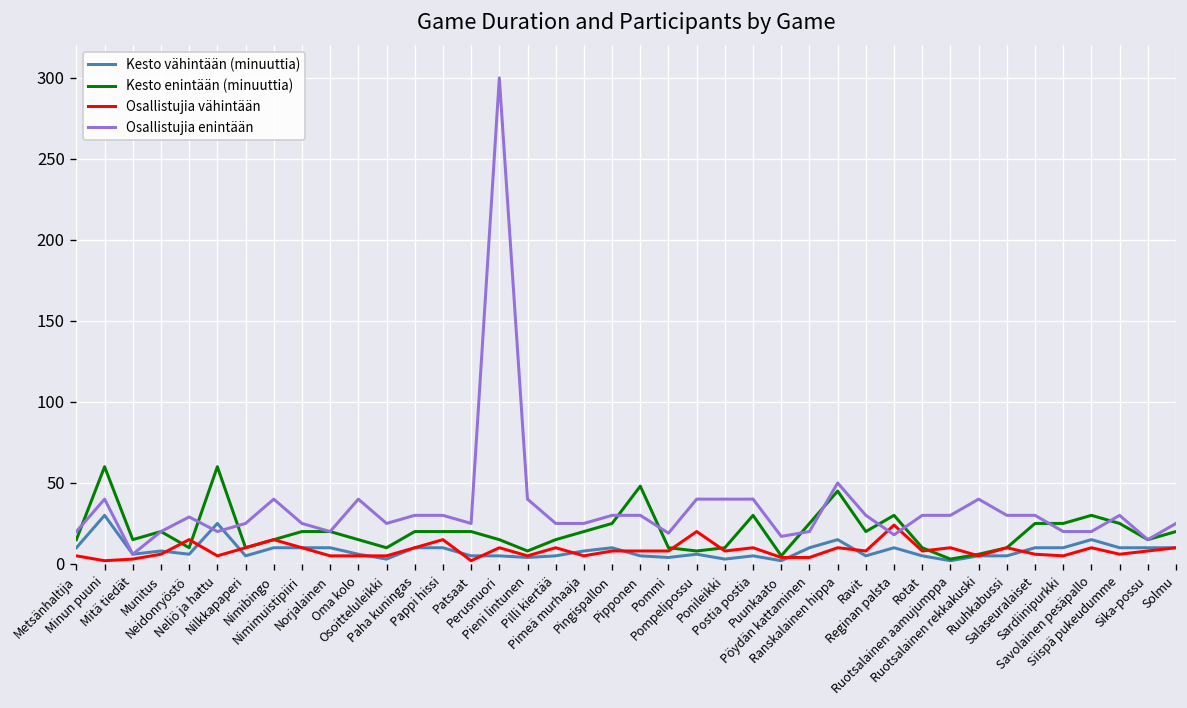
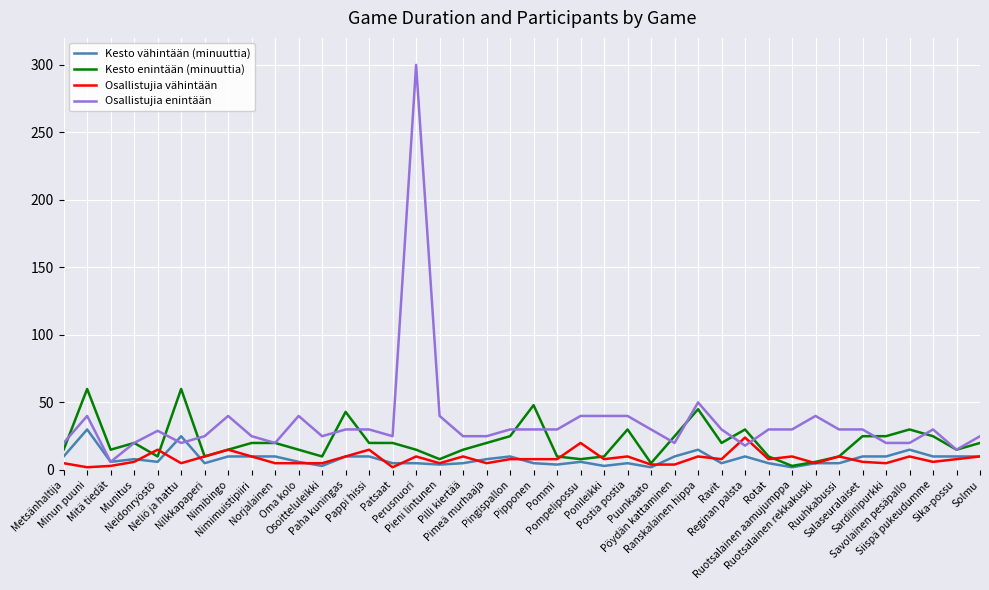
  {
    "Kesto vähintään (minuuttia)": {
      "Metsänhaltija": 10,
      "Minun puuni": 30,
      "Munitus": 8,
      "Neidonryöstö": 6,
      "Neliö ja hattu": 25,
      "Nilkkapaperi": 5,
      "Nimibingo": 10,
      "Norjalainen": 10,
      "Osoitteluleikki": 3,
      "Pappi hissi": 10,
      "Patsaat": 5,
      "Perusnuori": 5,
      "Pilli kiertää": 5,
      "Pimeä murhaaja": 8,
      "Pingispallon": 10,
      "Pipponen": 5,
      "Pommi": 4,
      "Pompelipossu": 6,
      "Ponileikki": 3,
      "Postia postia": 5,
      "Puunkaato": 2,
      "Pöydän kattaminen": 10,
      "Ranskalainen hippa": 15,
      "Ravit": 5,
      "Reginan palsta": 10,
      "Rotat": 5,
      "Ruuhkabussi": 5,
      "Salaseuralaiset": 10,
      "Sardiinipurkki": 10,
      "Savolainen pesäpallo": 15,
      "Siispä pukeudumme": 10,
      "Sika-possu": 10
    },
    "Kesto enintään (minuuttia)": {
      "Metsänhaltija": 15,
      "Minun puuni": 60,
      "Mitä tiedät": 15,
      "Neidonryöstö": 10,
      "Neliö ja hattu": 60,
      "Nimimuistipiiri": 20,
      "Oma kolo": 15,
      "Osoitteluleikki": 10,
-     "Paha kuningas": 20,
+     "Paha kuningas": 43,
      "Pappi hissi": 20,
      "Patsaat": 20,
      "Perusnuori": 15,
      "Pieni lintunen": 8,
      "Pilli kiertää": 15,
      "Pimeä murhaaja": 20,
      "Pingispallon": 25,
      "Pipponen": 48,
      "Pommi": 10,
      "Pompelipossu": 8,
      "Ponileikki": 10,
      "Postia postia": 30,
      "Pöydän kattaminen": 25,
      "Ranskalainen hippa": 45,
      "Ravit": 20,
      "Reginan palsta": 30,
      "Rotat": 10,
      "Salaseuralaiset": 25,
      "Sardiinipurkki": 25,
      "Savolainen pesäpallo": 30,
      "Siispä pukeudumme": 25,
      "Solmu": 20
    },
    "Osallistujia vähintään": {
      "Metsänhaltija": 5,
      "Minun puuni": 2,
      "Mitä tiedät": 3,
      "Munitus": 6,
      "Neidonryöstö": 15,
      "Neliö ja hattu": 5,
      "Norjalainen": 5,
      "Osoitteluleikki": 5,
      "Pappi hissi": 15,
      "Patsaat": 2,
      "Perusnuori": 10,
      "Pilli kiertää": 10,
      "Pimeä murhaaja": 5,
      "Pingispallon": 8,
      "Pipponen": 8,
      "Pommi": 8,
      "Pompelipossu": 20,
      "Ponileikki": 8,
      "Postia postia": 10,
      "Pöydän kattaminen": 4,
      "Ranskalainen hippa": 10,
      "Ravit": 8,
      "Reginan palsta": 24,
      "Rotat": 8,
      "Ruotsalainen aamujumppa": 10,
      "Salaseuralaiset": 6,
      "Sardiinipurkki": 5,
      "Savolainen pesäpallo": 10,
      "Siispä pukeudumme": 6,
      "Sika-possu": 8
    },
    "Osallistujia enintään": {
      "Metsänhaltija": 20,
      "Minun puuni": 40,
      "Neidonryöstö": 29,
      "Neliö ja hattu": 20,
      "Nilkkapaperi": 25,
      "Nimibingo": 40,
      "Nimimuistipiiri": 25,
      "Oma kolo": 40,
      "Osoitteluleikki": 25,
      "Paha kuningas": 30,
      "Pappi hissi": 30,
      "Patsaat": 25,
      "Perusnuori": 300,
      "Pieni lintunen": 40,
      "Pilli kiertää": 25,
      "Pimeä murhaaja": 25,
      "Pingispallon": 30,
      "Pipponen": 30,
-     "Pommi": 19,
+     "Pommi": 30,
      "Pompelipossu": 40,
      "Ponileikki": 40,
      "Postia postia": 40,
-     "Puunkaato": 17,
+     "Puunkaato": 30,
      "Pöydän kattaminen": 20,
      "Ranskalainen hippa": 50,
      "Ravit": 30,
      "Reginan palsta": 18,
      "Rotat": 30,
      "Ruotsalainen aamujumppa": 30,
      "Ruotsalainen rekkakuski": 40,
      "Ruuhkabussi": 30,
      "Salaseuralaiset": 30,
      "Sardiinipurkki": 20,
      "Savolainen pesäpallo": 20,
      "Siispä pukeudumme": 30,
      "Solmu": 25
    }
  }
